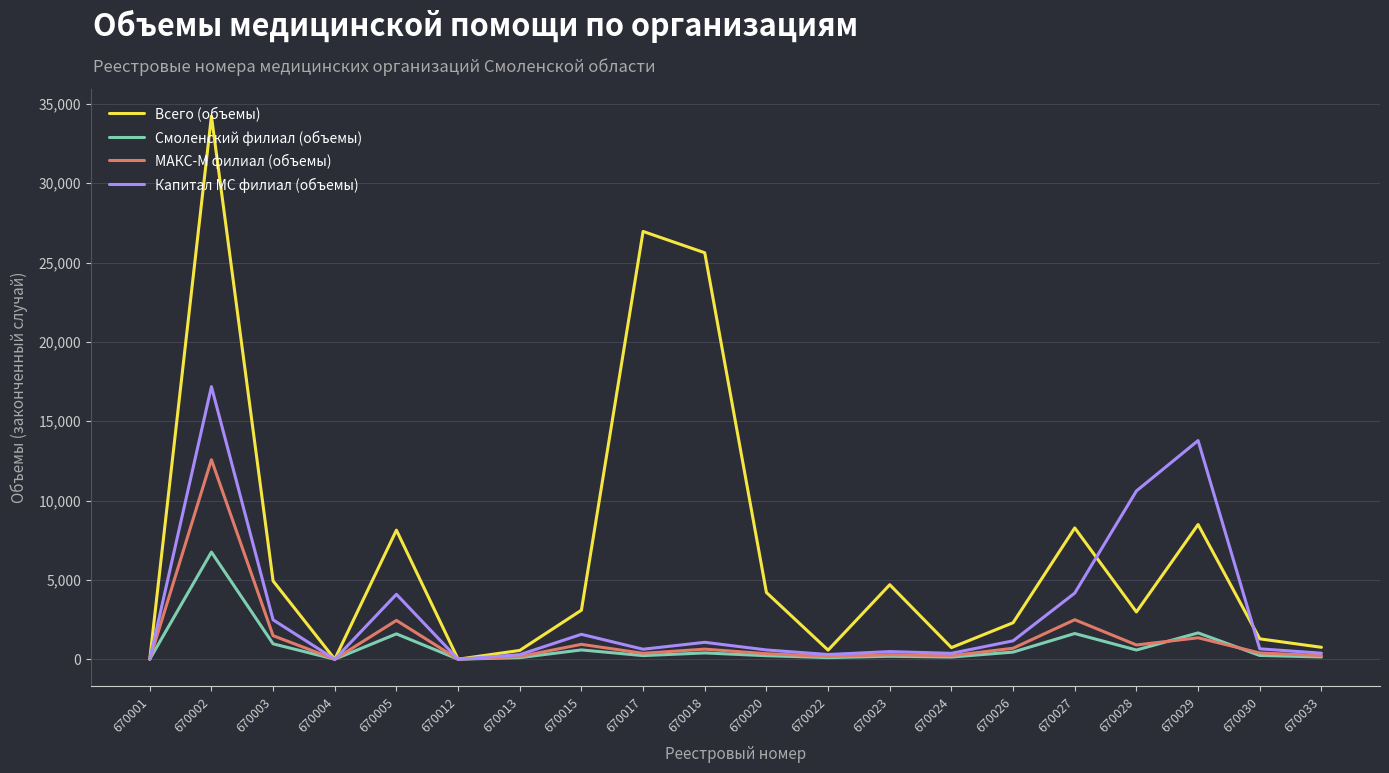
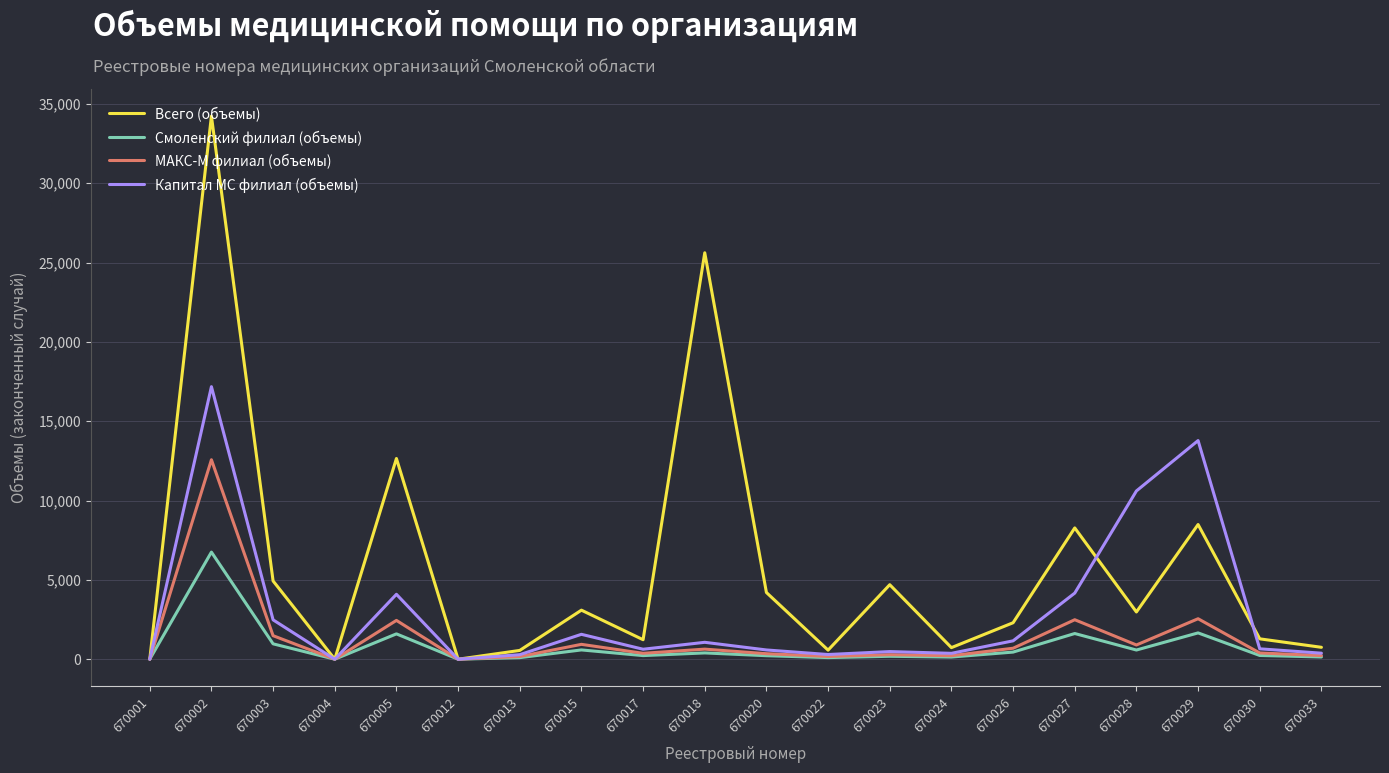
  {
    "Всего (объемы)": {
      "670002": "34,200",
      "670003": "4,900",
-     "670005": "8,100",
+     "670005": "12,600",
      "670013": "600",
      "670015": "3,100",
-     "670017": "27,000",
+     "670017": "1,200",
      "670018": "25,600",
      "670020": "4,200",
      "670022": "600",
      "670023": "4,700",
      "670024": "700",
      "670026": "2,300",
      "670027": "8,300",
      "670028": "3,000",
      "670029": "8,500",
      "670030": "1,300",
      "670033": "800"
    },
    "Смоленский филиал (объемы)": {
      "670002": "6,800",
      "670003": "1,000",
      "670005": "1,600",
      "670015": "600",
      "670018": "400",
      "670026": "400",
      "670027": "1,600",
      "670028": "600",
      "670029": "1,700"
    },
    "МАКС-М филиал (объемы)": {
      "670002": "12,600",
      "670003": "1,500",
      "670005": "2,400",
      "670015": "900",
      "670018": "600",
      "670026": "700",
      "670027": "2,500",
      "670028": "900",
-     "670029": "1,400"
+     "670029": "2,600"
    },
    "Капитал МС филиал (объемы)": {
      "670002": "17,200",
      "670003": "2,500",
      "670005": "4,100",
      "670015": "1,600",
      "670017": "600",
      "670018": "1,100",
      "670020": "600",
      "670023": "500",
      "670026": "1,200",
      "670027": "4,200",
      "670028": "10,600",
      "670029": "13,800",
      "670030": "700"
    }
  }
